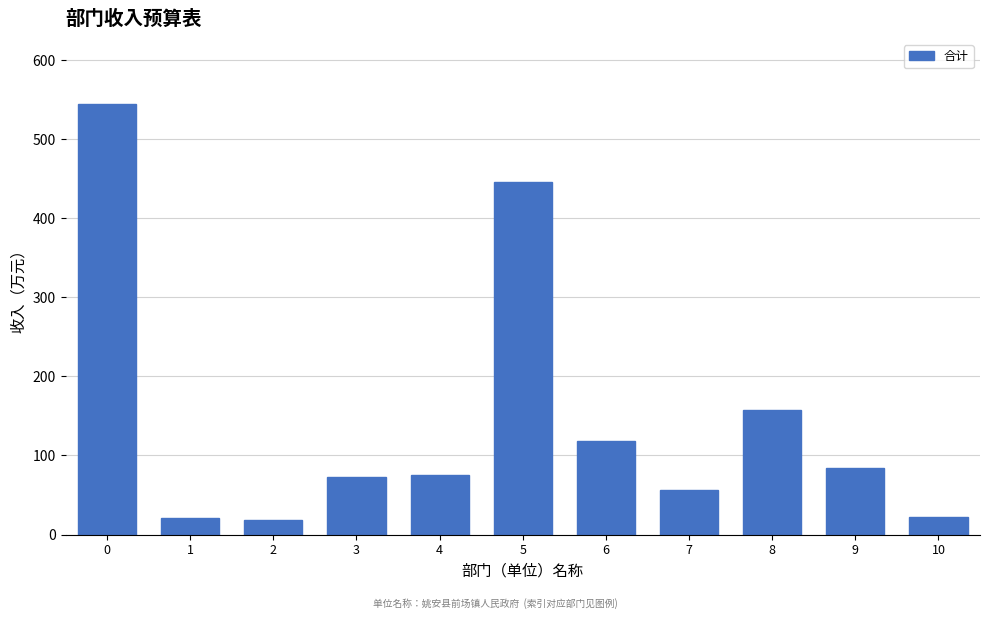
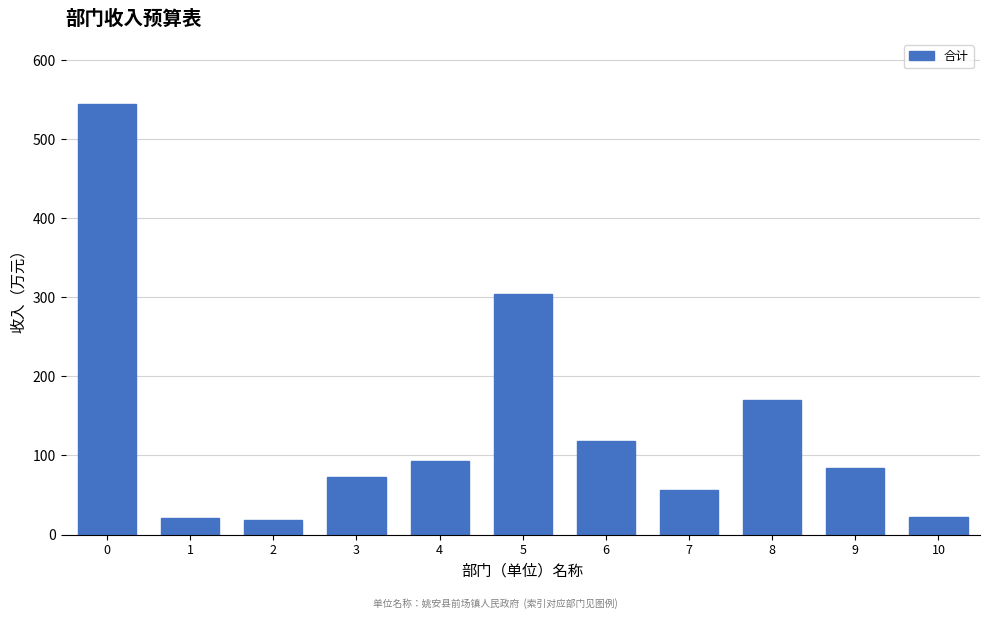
  {
    "0": 540,
    "1": 20,
    "2": 20,
    "3": 70,
-   "4": 80,
-   "5": 450,
+   "4": 90,
+   "5": 300,
    "6": 120,
    "7": 60,
-   "8": 160,
+   "8": 170,
    "9": 80,
    "10": 20
  }
